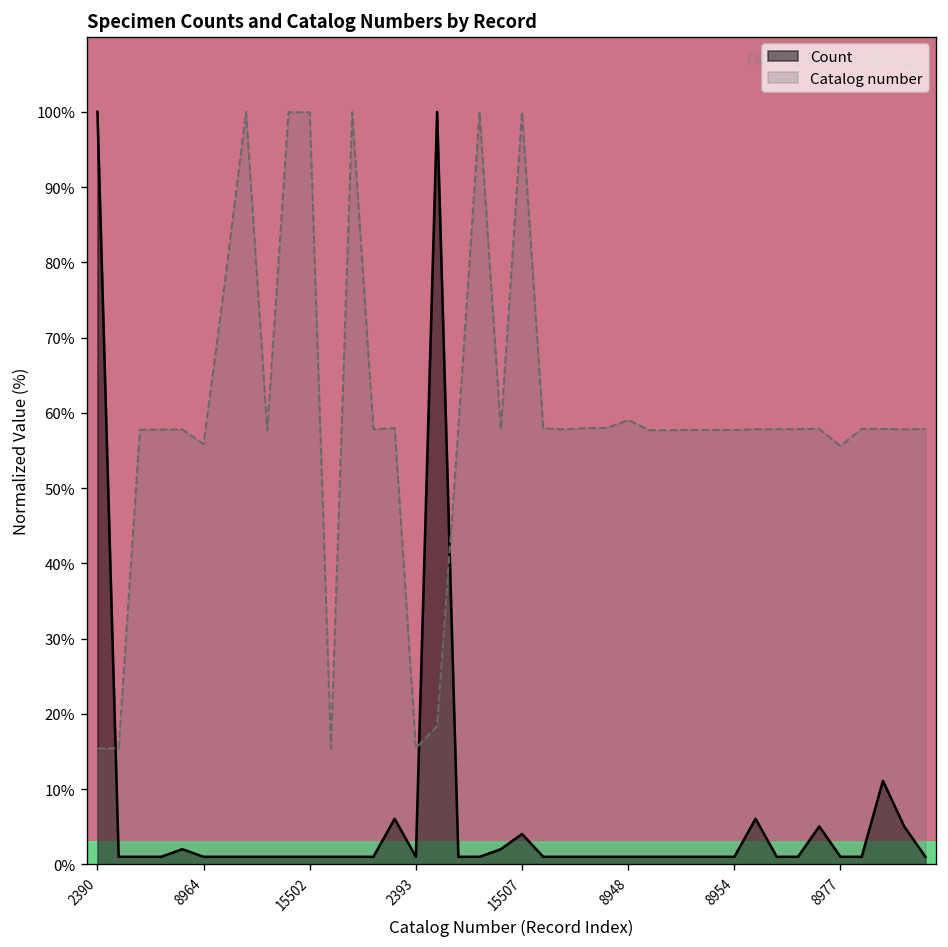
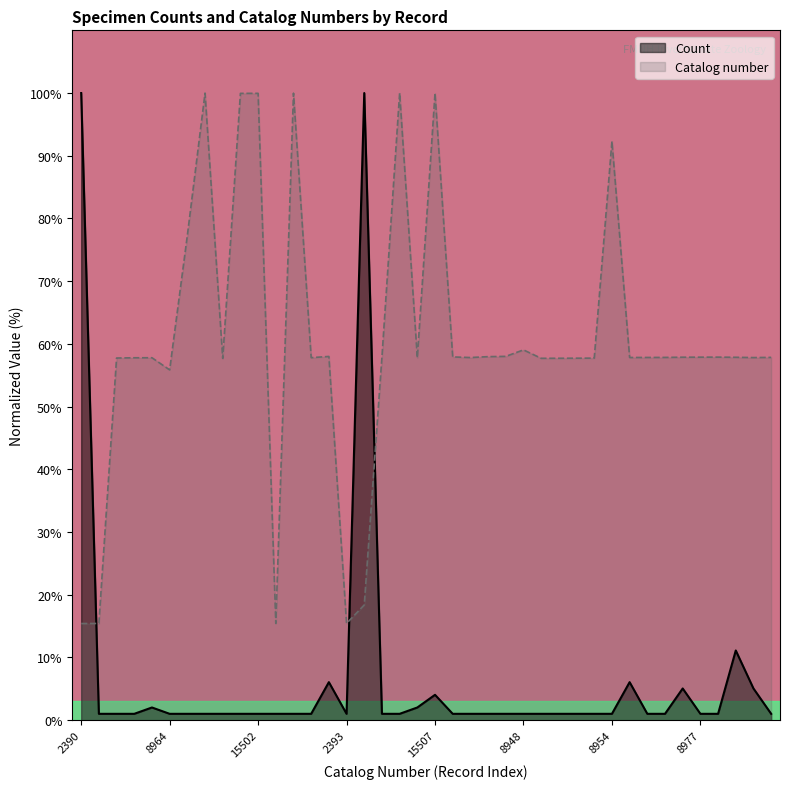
  {
    "Count": {
      "2390": "100%",
      "15507": "4%"
    },
    "Catalog number": {
      "2390": "15%",
      "8964": "56%",
      "15502": "100%",
      "2393": "15%",
      "15507": "100%",
      "8948": "59%",
-     "8954": "58%",
-     "8977": "56%"
+     "8954": "92%",
+     "8977": "58%"
    }
  }
